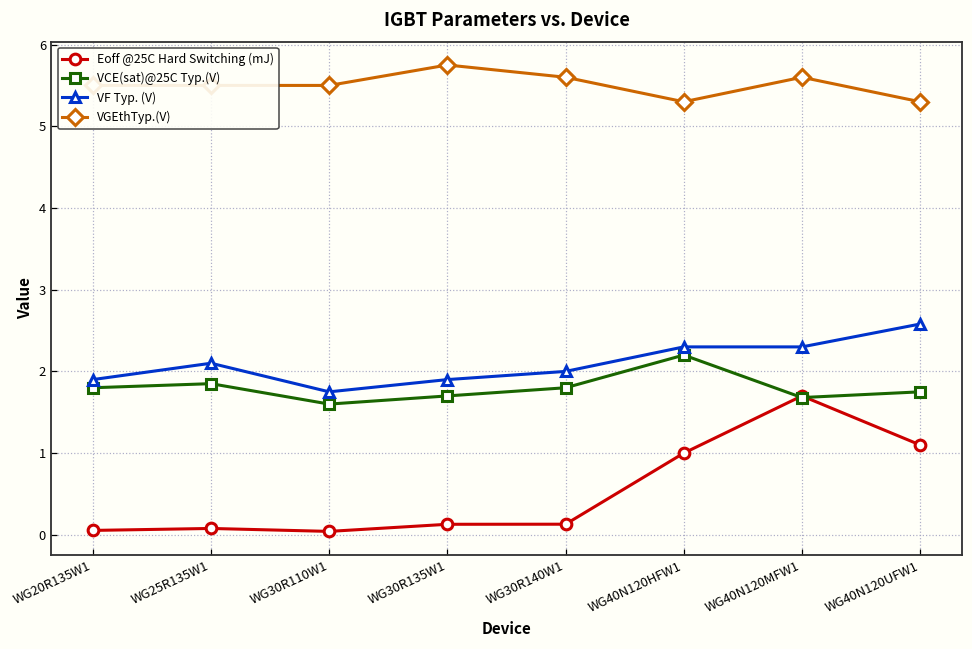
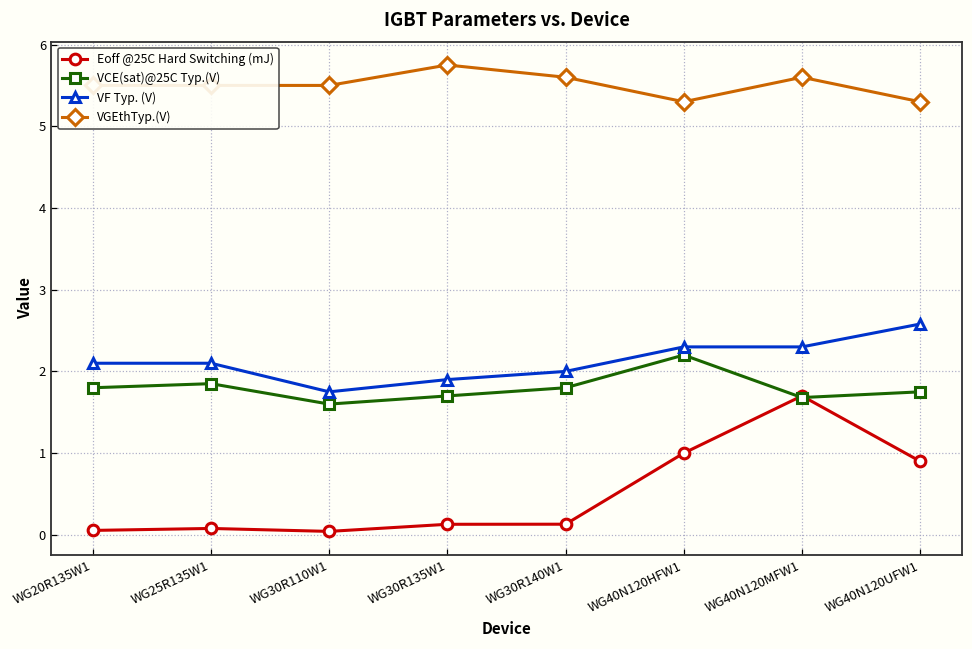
  {
    "Eoff @25C Hard Switching (mJ)": {
      "WG20R135W1": 0.1,
      "WG25R135W1": 0.1,
      "WG30R110W1": 0.0,
      "WG30R135W1": 0.1,
      "WG30R140W1": 0.1,
      "WG40N120HFW1": 1.0,
-     "WG40N120UFW1": 1.1
+     "WG40N120UFW1": 0.9
    },
    "VCE(sat)@25C Typ.(V)": {
      "WG20R135W1": 1.8,
      "WG25R135W1": 1.9,
      "WG30R110W1": 1.6,
      "WG30R135W1": 1.7,
      "WG30R140W1": 1.8,
      "WG40N120HFW1": 2.2,
      "WG40N120UFW1": 1.8
    },
    "VF Typ. (V)": {
-     "WG20R135W1": 1.9,
+     "WG20R135W1": 2.1,
      "WG25R135W1": 2.1,
      "WG30R110W1": 1.8,
      "WG30R135W1": 1.9,
      "WG30R140W1": 2.0,
      "WG40N120HFW1": 2.3,
      "WG40N120MFW1": 2.3,
      "WG40N120UFW1": 2.6
    },
    "VGEthTyp.(V)": {
      "WG30R110W1": 5.5,
      "WG30R135W1": 5.8,
      "WG30R140W1": 5.6,
      "WG40N120HFW1": 5.3,
      "WG40N120MFW1": 5.6,
      "WG40N120UFW1": 5.3
    }
  }
